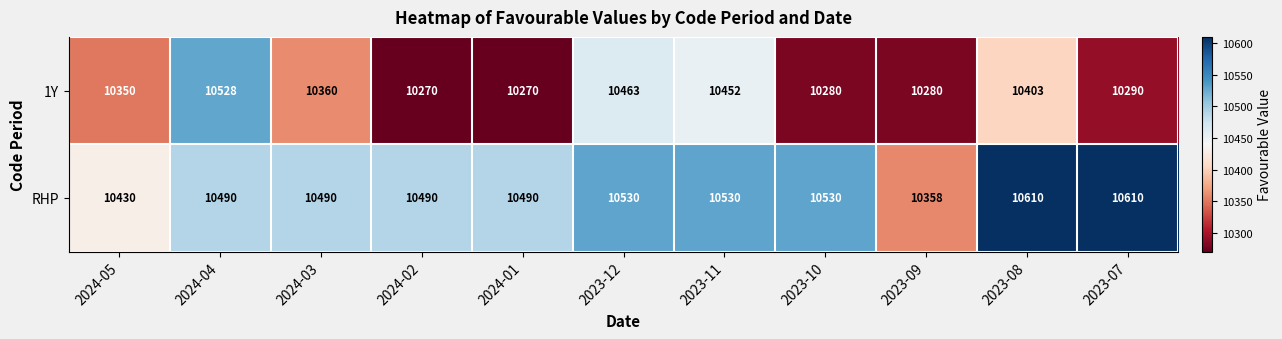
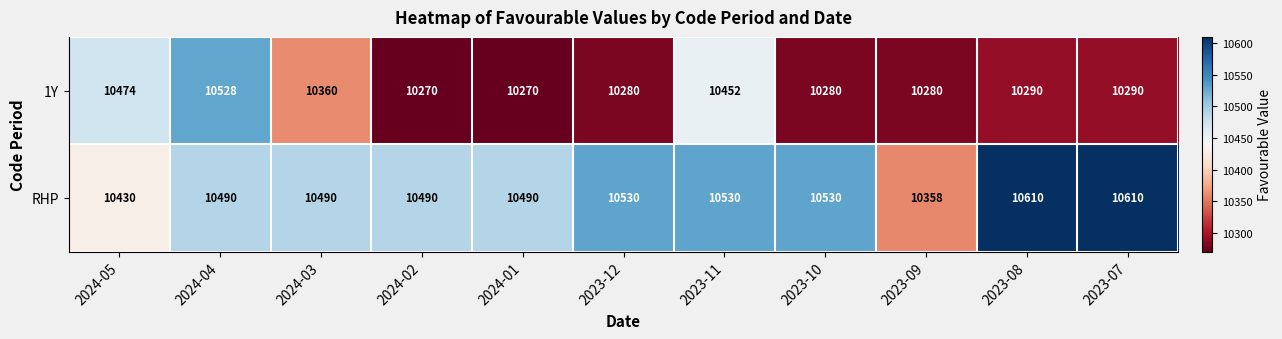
  {
    "1Y": {
-     "2024-05": 10350,
+     "2024-05": 10474,
      "2024-04": 10528,
      "2024-03": 10360,
      "2024-02": 10270,
      "2024-01": 10270,
-     "2023-12": 10463,
+     "2023-12": 10280,
      "2023-11": 10452,
      "2023-10": 10280,
      "2023-09": 10280,
-     "2023-08": 10403,
+     "2023-08": 10290,
      "2023-07": 10290
    },
    "RHP": {
      "2024-05": 10430,
      "2024-04": 10490,
      "2024-03": 10490,
      "2024-02": 10490,
      "2024-01": 10490,
      "2023-12": 10530,
      "2023-11": 10530,
      "2023-10": 10530,
      "2023-09": 10358,
      "2023-08": 10610,
      "2023-07": 10610
    }
  }
